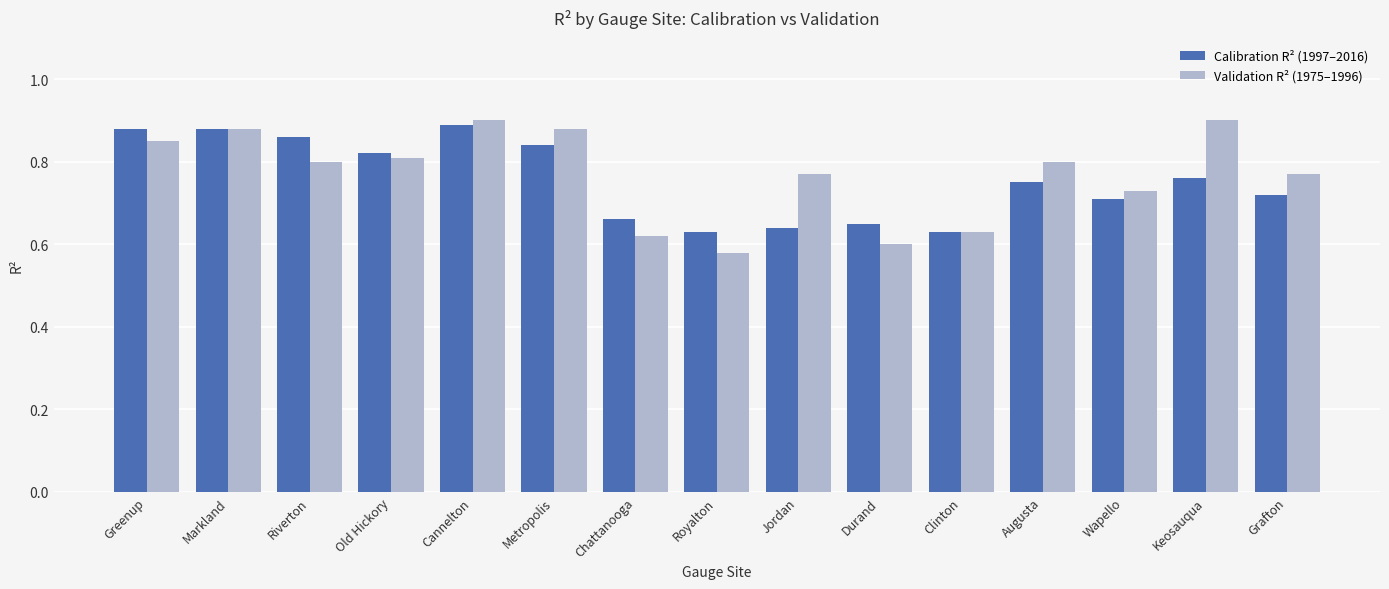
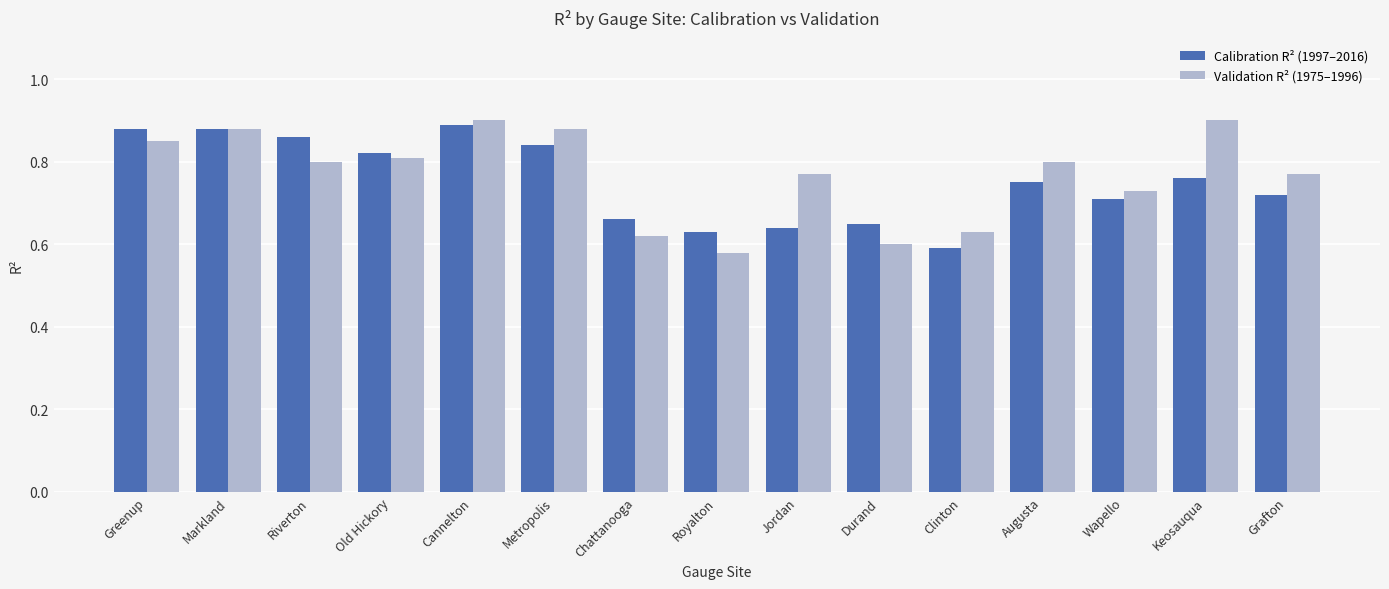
  {
    "Calibration R² (1997–2016)": {
      "Greenup": 0.88,
      "Markland": 0.88,
      "Riverton": 0.86,
      "Old Hickory": 0.82,
      "Cannelton": 0.89,
      "Metropolis": 0.84,
      "Chattanooga": 0.66,
      "Royalton": 0.63,
      "Jordan": 0.64,
      "Durand": 0.65,
-     "Clinton": 0.63,
+     "Clinton": 0.59,
      "Augusta": 0.75,
      "Wapello": 0.71,
      "Keosauqua": 0.76,
      "Grafton": 0.72
    },
    "Validation R² (1975–1996)": {
      "Greenup": 0.85,
      "Markland": 0.88,
      "Riverton": 0.80,
      "Old Hickory": 0.81,
      "Cannelton": 0.90,
      "Metropolis": 0.88,
      "Chattanooga": 0.62,
      "Royalton": 0.58,
      "Jordan": 0.77,
      "Durand": 0.60,
      "Clinton": 0.63,
      "Augusta": 0.80,
      "Wapello": 0.73,
      "Keosauqua": 0.90,
      "Grafton": 0.77
    }
  }
